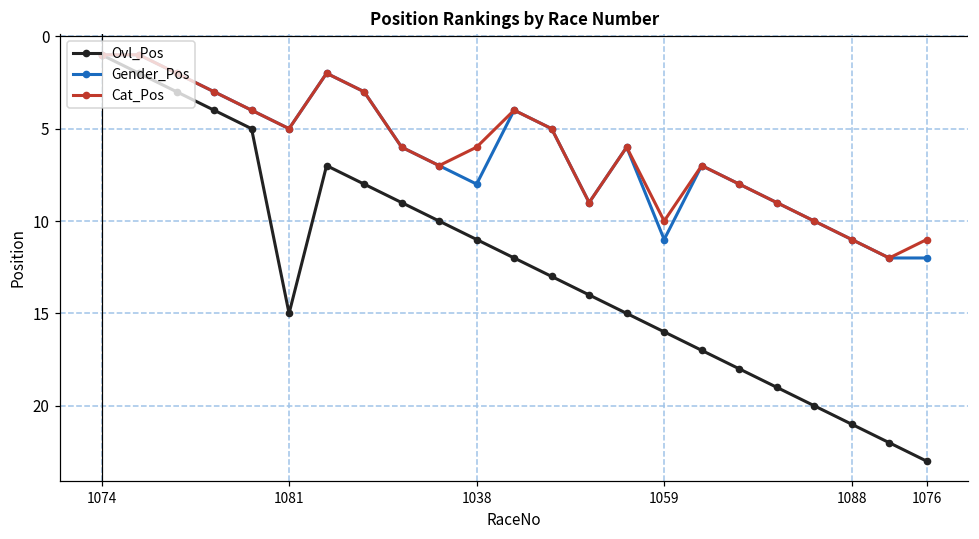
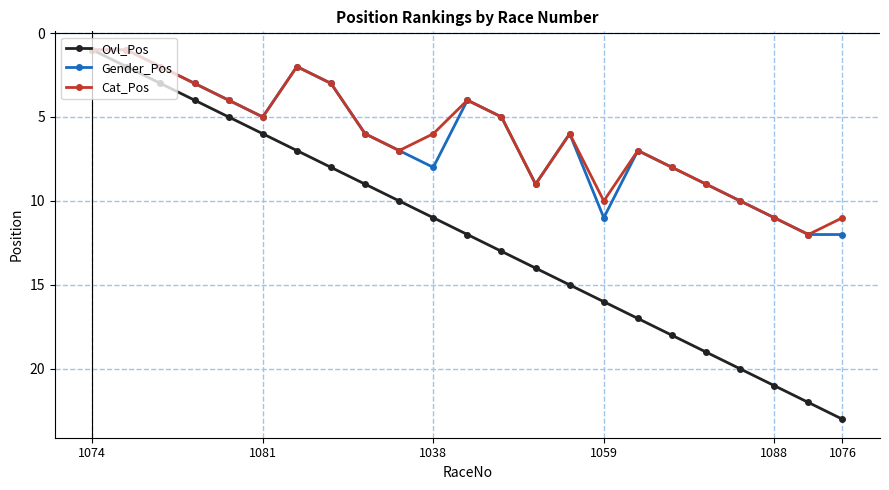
  {
    "Ovl_Pos": {
-     "1081": 15,
+     "1081": 6,
      "1038": 11,
      "1059": 16,
      "1088": 21,
      "1076": 23
    },
    "Gender_Pos": {
      "1038": 8,
      "1059": 11,
      "1076": 12
    },
    "Cat_Pos": {
      "1038": 6,
      "1059": 10,
      "1076": 11
    }
  }
